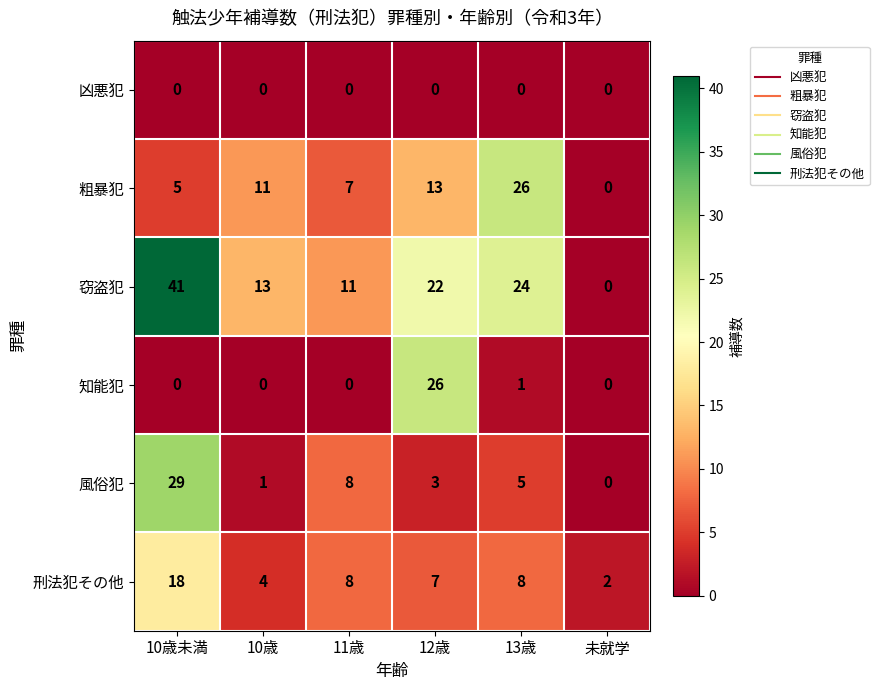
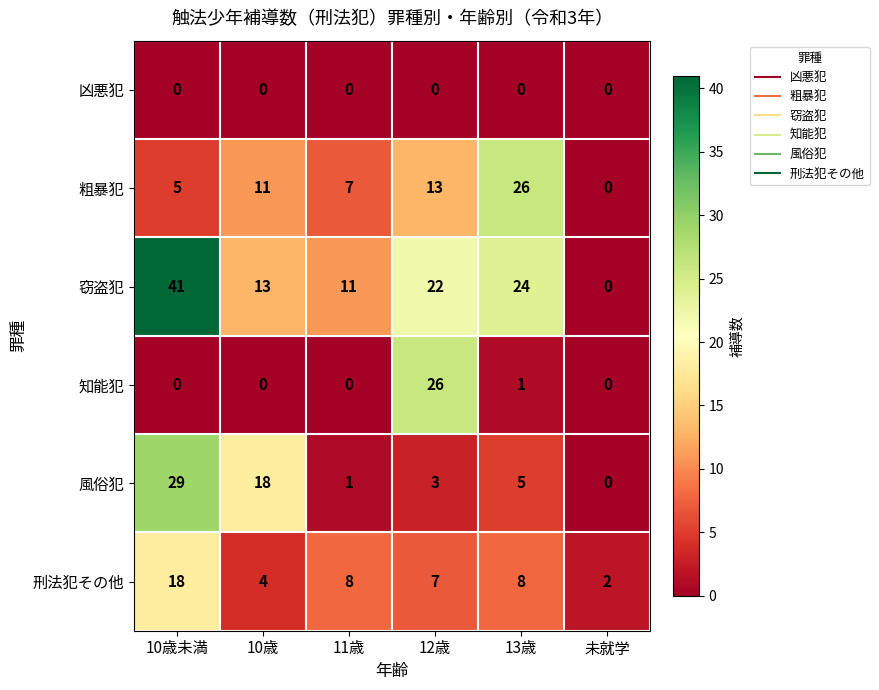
  {
    "凶悪犯": {
      "10歳未満": 0,
      "10歳": 0,
      "11歳": 0,
      "12歳": 0,
      "13歳": 0,
      "未就学": 0
    },
    "粗暴犯": {
      "10歳未満": 5,
      "10歳": 11,
      "11歳": 7,
      "12歳": 13,
      "13歳": 26,
      "未就学": 0
    },
    "窃盗犯": {
      "10歳未満": 41,
      "10歳": 13,
      "11歳": 11,
      "12歳": 22,
      "13歳": 24,
      "未就学": 0
    },
    "知能犯": {
      "10歳未満": 0,
      "10歳": 0,
      "11歳": 0,
      "12歳": 26,
      "13歳": 1,
      "未就学": 0
    },
    "風俗犯": {
      "10歳未満": 29,
-     "10歳": 1,
-     "11歳": 8,
+     "10歳": 18,
+     "11歳": 1,
      "12歳": 3,
      "13歳": 5,
      "未就学": 0
    },
    "刑法犯その他": {
      "10歳未満": 18,
      "10歳": 4,
      "11歳": 8,
      "12歳": 7,
      "13歳": 8,
      "未就学": 2
    }
  }
